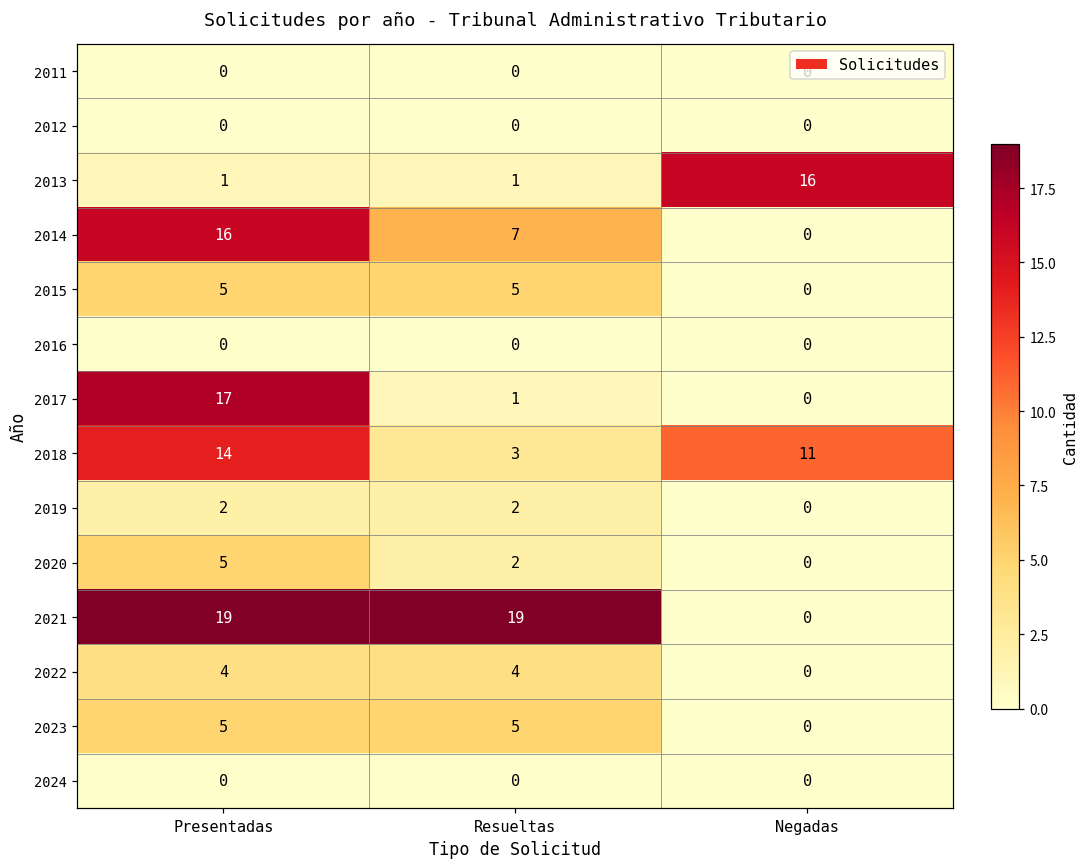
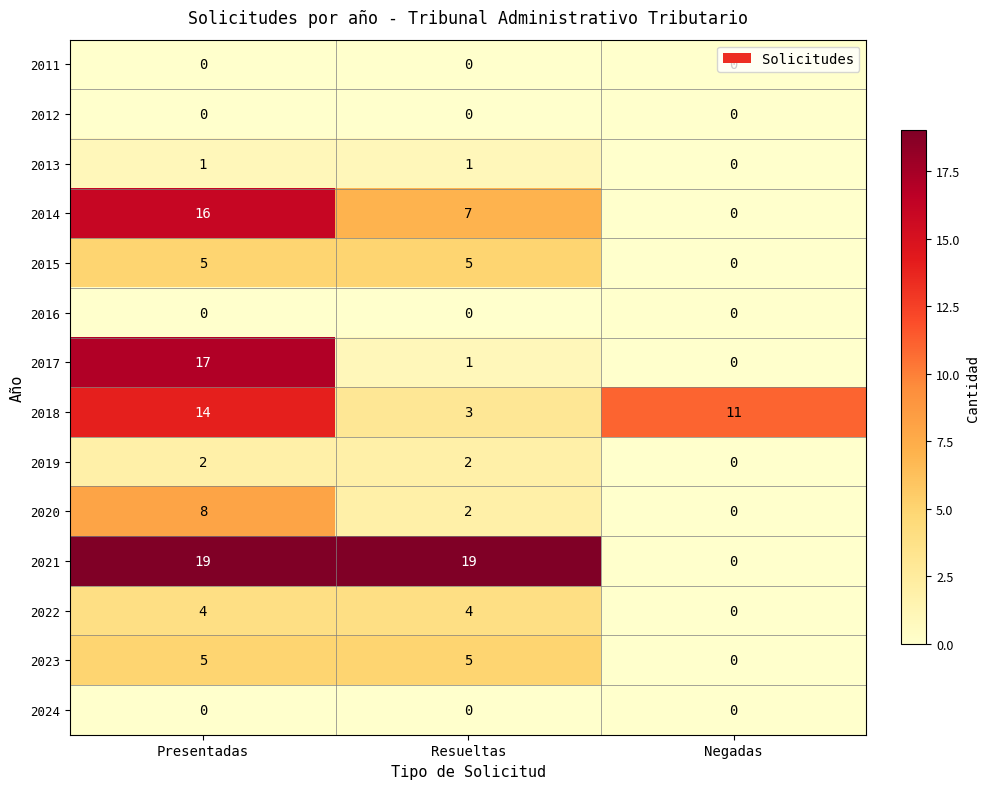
  {
    "2011": {
      "Presentadas": 0,
      "Resueltas": 0
    },
    "2012": {
      "Presentadas": 0,
      "Resueltas": 0,
      "Negadas": 0
    },
    "2013": {
      "Presentadas": 1,
      "Resueltas": 1,
-     "Negadas": 16
+     "Negadas": 0
    },
    "2014": {
      "Presentadas": 16,
      "Resueltas": 7,
      "Negadas": 0
    },
    "2015": {
      "Presentadas": 5,
      "Resueltas": 5,
      "Negadas": 0
    },
    "2016": {
      "Presentadas": 0,
      "Resueltas": 0,
      "Negadas": 0
    },
    "2017": {
      "Presentadas": 17,
      "Resueltas": 1,
      "Negadas": 0
    },
    "2018": {
      "Presentadas": 14,
      "Resueltas": 3,
      "Negadas": 11
    },
    "2019": {
      "Presentadas": 2,
      "Resueltas": 2,
      "Negadas": 0
    },
    "2020": {
-     "Presentadas": 5,
+     "Presentadas": 8,
      "Resueltas": 2,
      "Negadas": 0
    },
    "2021": {
      "Presentadas": 19,
      "Resueltas": 19,
      "Negadas": 0
    },
    "2022": {
      "Presentadas": 4,
      "Resueltas": 4,
      "Negadas": 0
    },
    "2023": {
      "Presentadas": 5,
      "Resueltas": 5,
      "Negadas": 0
    },
    "2024": {
      "Presentadas": 0,
      "Resueltas": 0,
      "Negadas": 0
    }
  }
